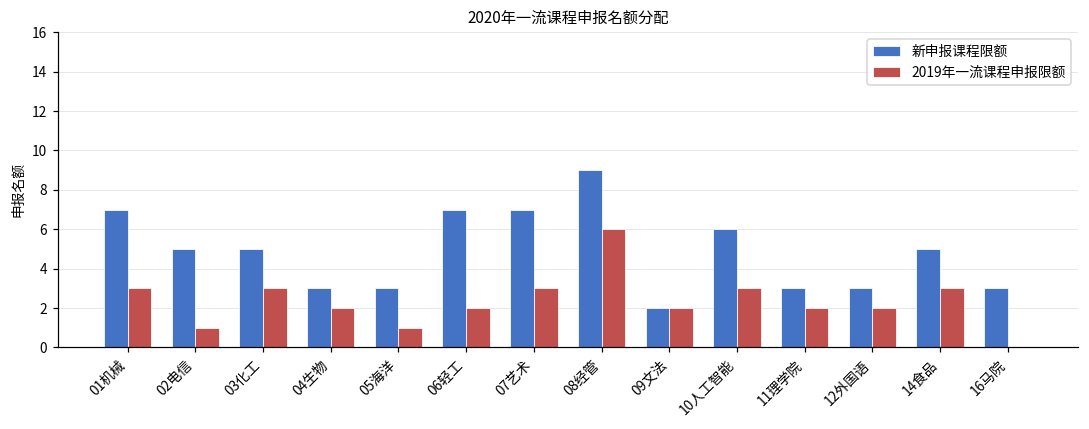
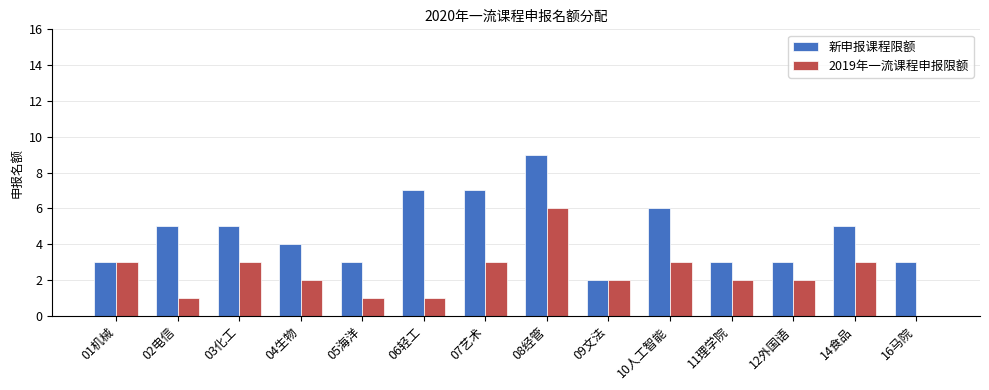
  {
    "新申报课程限额": {
-     "01机械": 7,
+     "01机械": 3,
      "02电信": 5,
      "03化工": 5,
-     "04生物": 3,
+     "04生物": 4,
      "05海洋": 3,
      "06轻工": 7,
      "07艺术": 7,
      "08经管": 9,
      "09文法": 2,
      "10人工智能": 6,
      "11理学院": 3,
      "12外国语": 3,
      "14食品": 5,
      "16马院": 3
    },
    "2019年一流课程申报限额": {
      "01机械": 3,
      "02电信": 1,
      "03化工": 3,
      "04生物": 2,
      "05海洋": 1,
-     "06轻工": 2,
+     "06轻工": 1,
      "07艺术": 3,
      "08经管": 6,
      "09文法": 2,
      "10人工智能": 3,
      "11理学院": 2,
      "12外国语": 2,
      "14食品": 3,
      "16马院": 0
    }
  }
